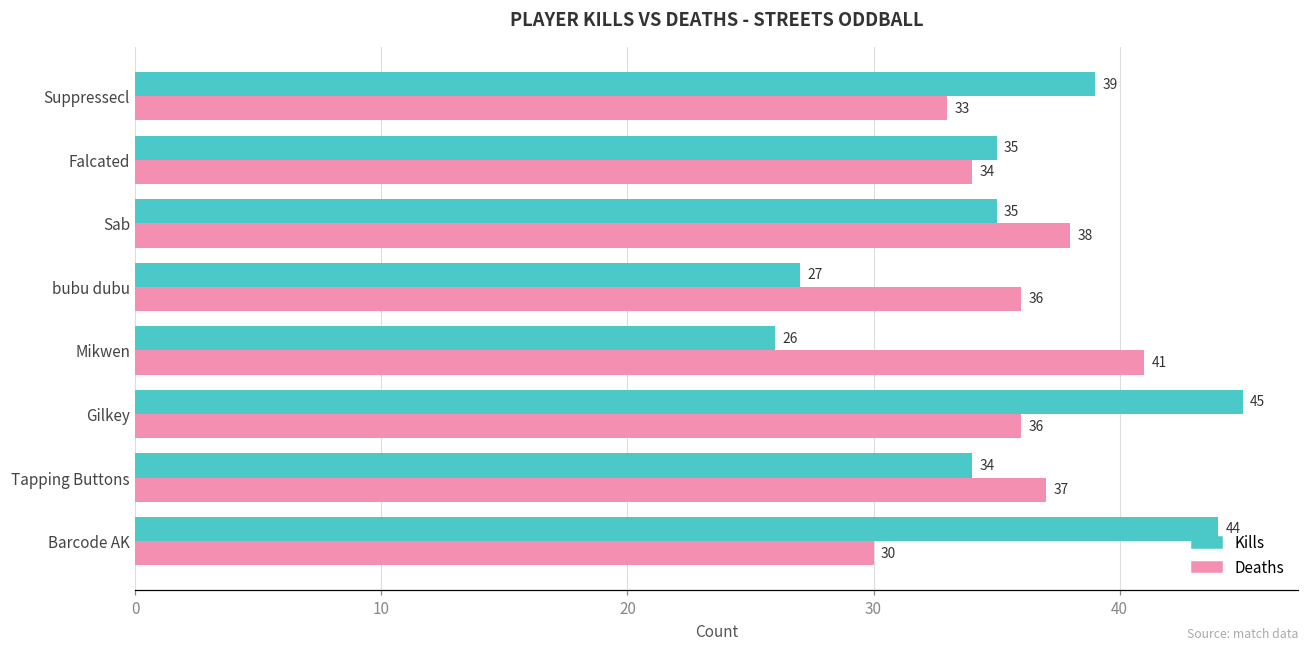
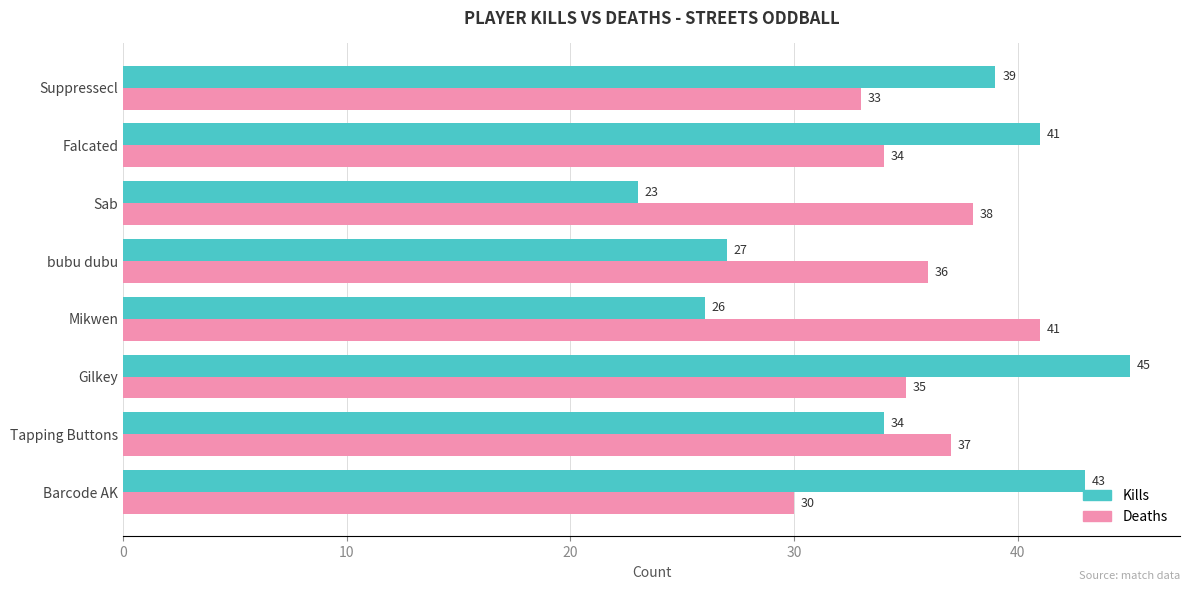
  {
    "Kills": {
      "Suppressecl": 39,
-     "Falcated": 35,
-     "Sab": 35,
+     "Falcated": 41,
+     "Sab": 23,
      "bubu dubu": 27,
      "Mikwen": 26,
      "Gilkey": 45,
      "Tapping Buttons": 34,
-     "Barcode AK": 44
+     "Barcode AK": 43
    },
    "Deaths": {
      "Suppressecl": 33,
      "Falcated": 34,
      "Sab": 38,
      "bubu dubu": 36,
      "Mikwen": 41,
-     "Gilkey": 36,
+     "Gilkey": 35,
      "Tapping Buttons": 37,
      "Barcode AK": 30
    }
  }
